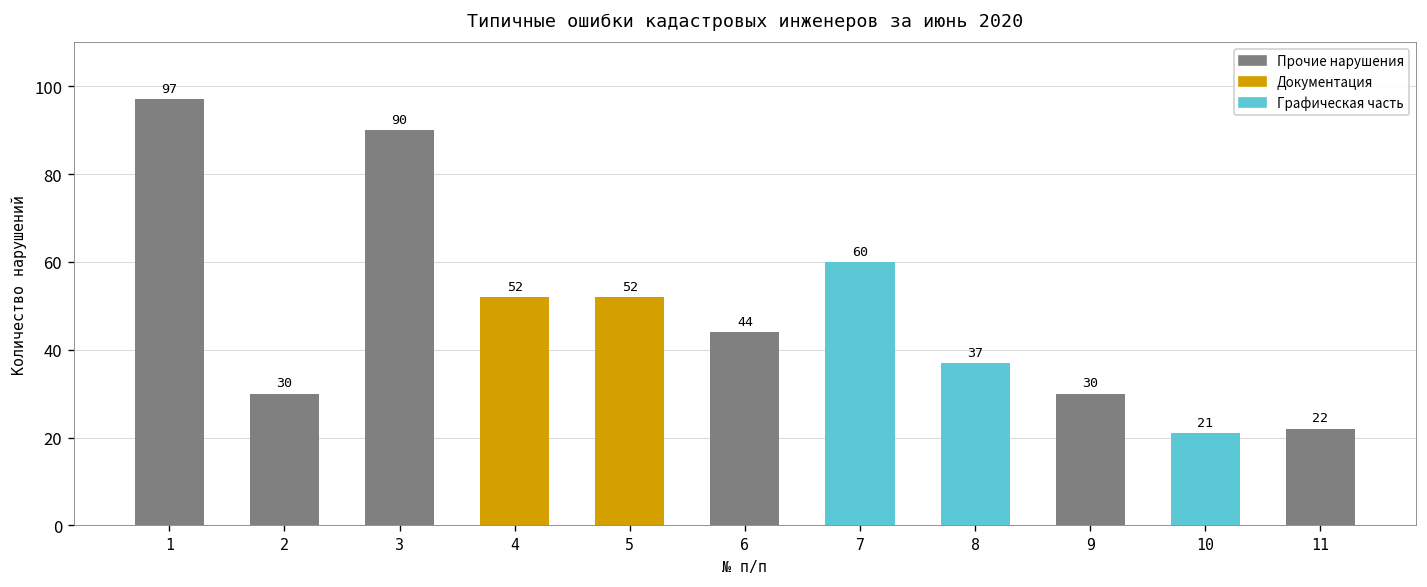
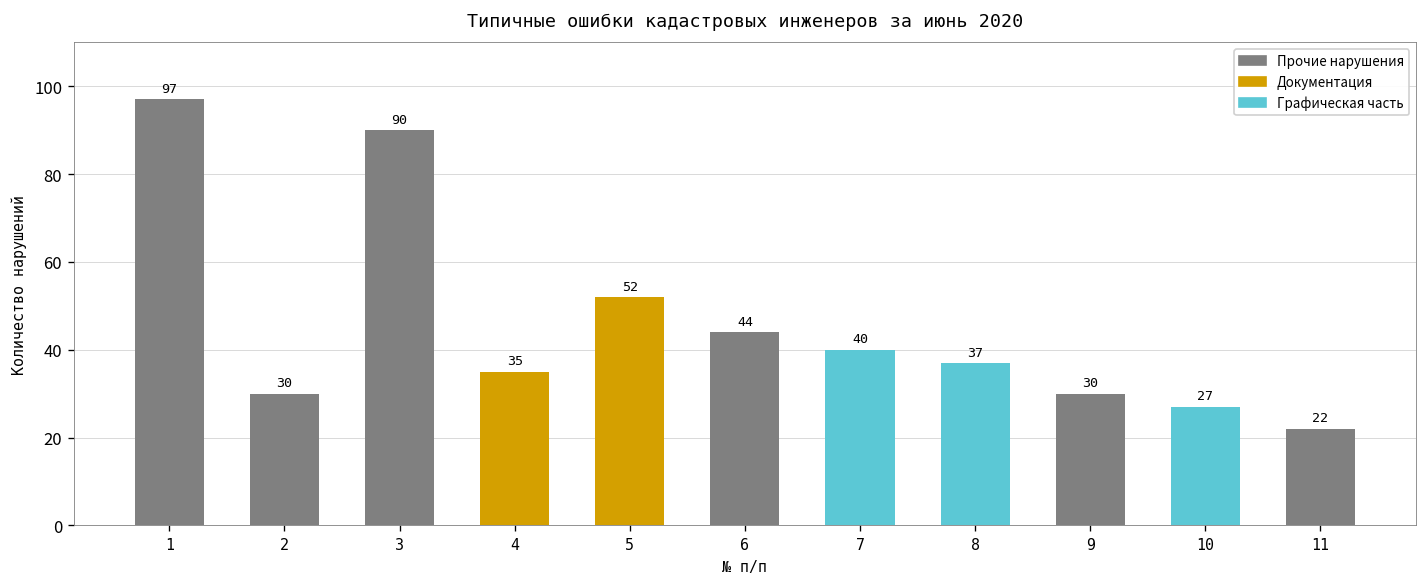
  {
    "1": 97,
    "2": 30,
    "3": 90,
-   "4": 52,
+   "4": 35,
    "5": 52,
    "6": 44,
-   "7": 60,
+   "7": 40,
    "8": 37,
    "9": 30,
-   "10": 21,
+   "10": 27,
    "11": 22
  }
